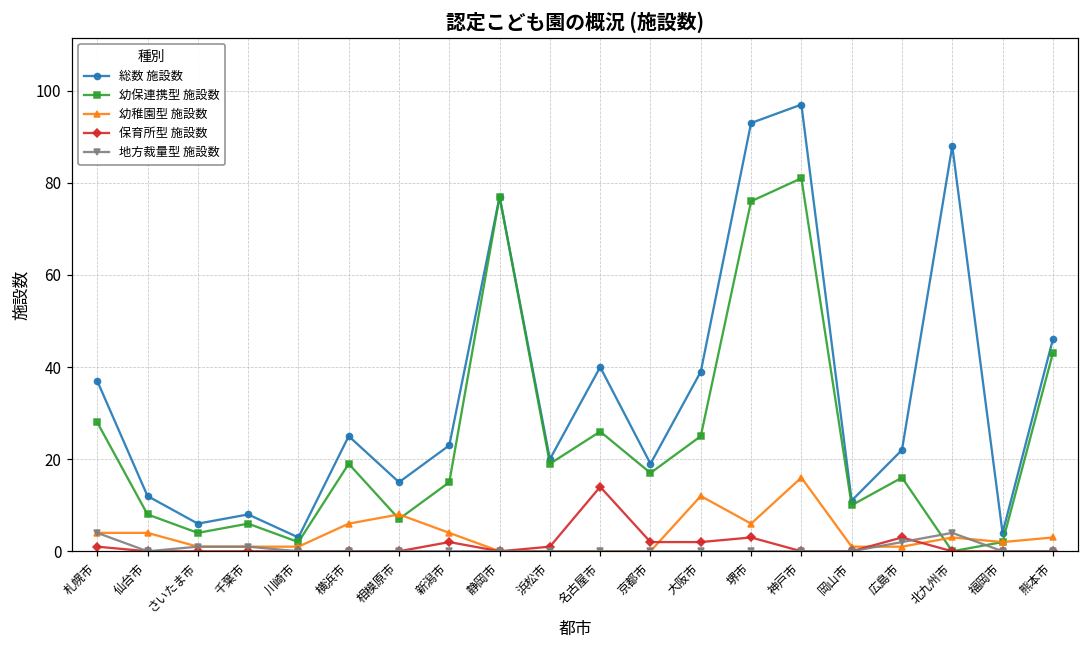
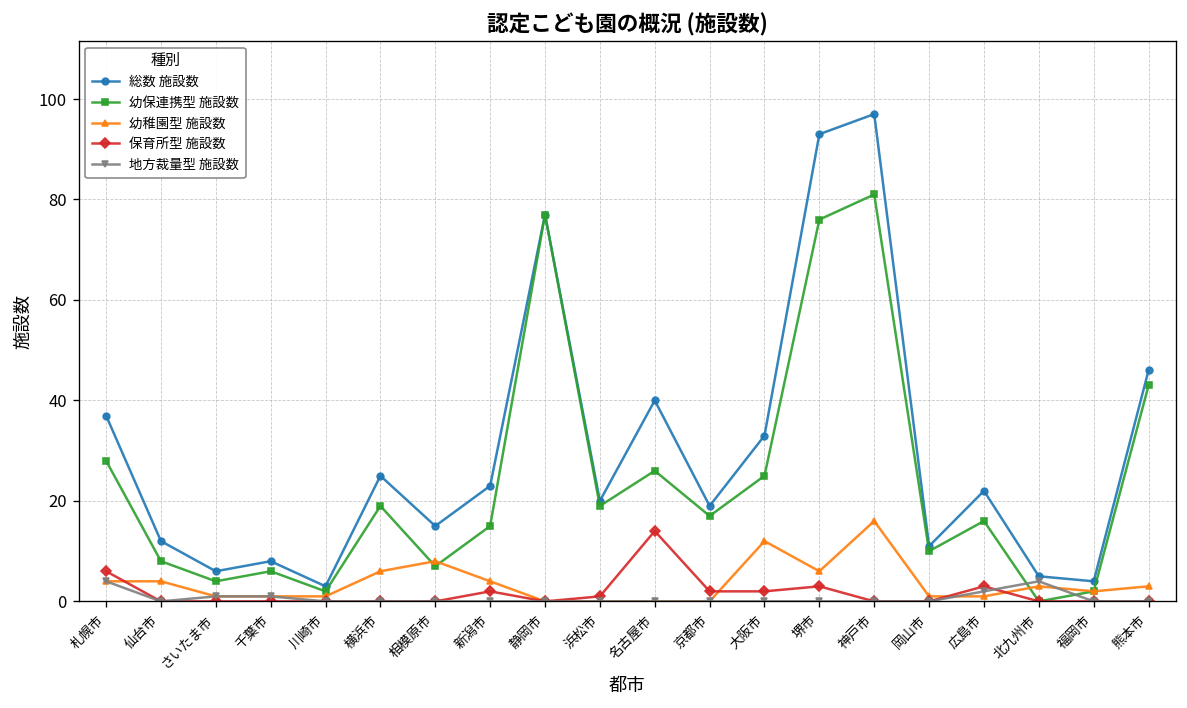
  {
    "総数 施設数": {
      "札幌市": 37,
      "仙台市": 12,
      "さいたま市": 6,
      "千葉市": 8,
      "川崎市": 3,
      "横浜市": 25,
      "相模原市": 15,
      "新潟市": 23,
      "浜松市": 20,
      "名古屋市": 40,
      "京都市": 19,
-     "大阪市": 39,
+     "大阪市": 33,
      "堺市": 93,
      "神戸市": 97,
      "岡山市": 11,
      "広島市": 22,
-     "北九州市": 88,
+     "北九州市": 5,
      "福岡市": 4,
      "熊本市": 46
    },
    "幼保連携型 施設数": {
      "札幌市": 28,
      "仙台市": 8,
      "さいたま市": 4,
      "千葉市": 6,
      "川崎市": 2,
      "横浜市": 19,
      "相模原市": 7,
      "新潟市": 15,
      "浜松市": 19,
      "名古屋市": 26,
      "京都市": 17,
      "大阪市": 25,
      "堺市": 76,
      "神戸市": 81,
      "岡山市": 10,
      "広島市": 16,
      "熊本市": 43
    },
    "幼稚園型 施設数": {
      "仙台市": 4,
      "川崎市": 1,
      "横浜市": 6,
      "相模原市": 8,
      "新潟市": 4,
      "大阪市": 12,
      "堺市": 6,
      "神戸市": 16,
      "岡山市": 1,
      "広島市": 1,
      "北九州市": 3,
      "熊本市": 3
    },
    "保育所型 施設数": {
-     "札幌市": 1,
+     "札幌市": 6,
      "さいたま市": 0,
      "千葉市": 0,
      "新潟市": 2,
      "浜松市": 1,
      "名古屋市": 14,
      "京都市": 2,
      "大阪市": 2,
      "堺市": 3,
      "広島市": 3
    },
    "地方裁量型 施設数": {
      "新潟市": 0,
      "大阪市": 0,
      "堺市": 0,
      "広島市": 2,
      "北九州市": 4
    }
  }
